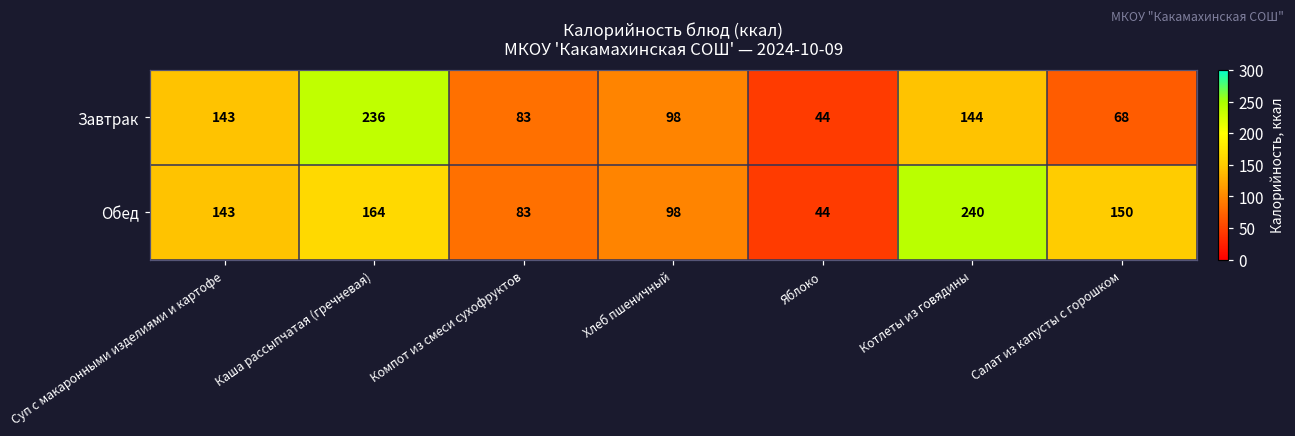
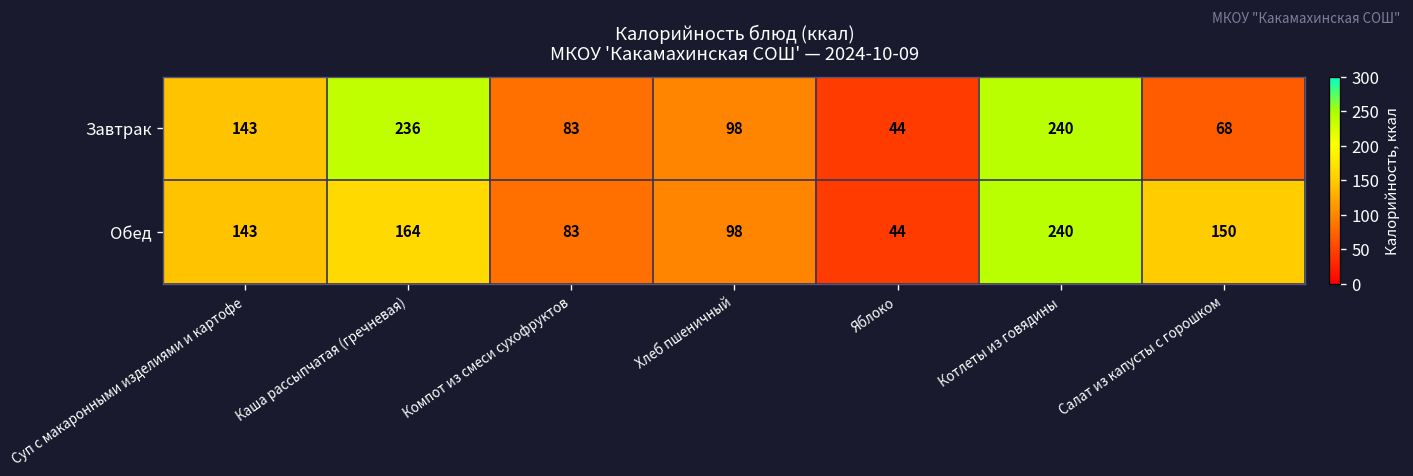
  {
    "Завтрак": {
      "Суп с макаронными изделиями и картофе": 143,
      "Каша рассыпчатая (гречневая)": 236,
      "Компот из смеси сухофруктов": 83,
      "Хлеб пшеничный": 98,
      "Яблоко": 44,
-     "Котлеты из говядины": 144,
+     "Котлеты из говядины": 240,
      "Салат из капусты с горошком": 68
    },
    "Обед": {
      "Суп с макаронными изделиями и картофе": 143,
      "Каша рассыпчатая (гречневая)": 164,
      "Компот из смеси сухофруктов": 83,
      "Хлеб пшеничный": 98,
      "Яблоко": 44,
      "Котлеты из говядины": 240,
      "Салат из капусты с горошком": 150
    }
  }
